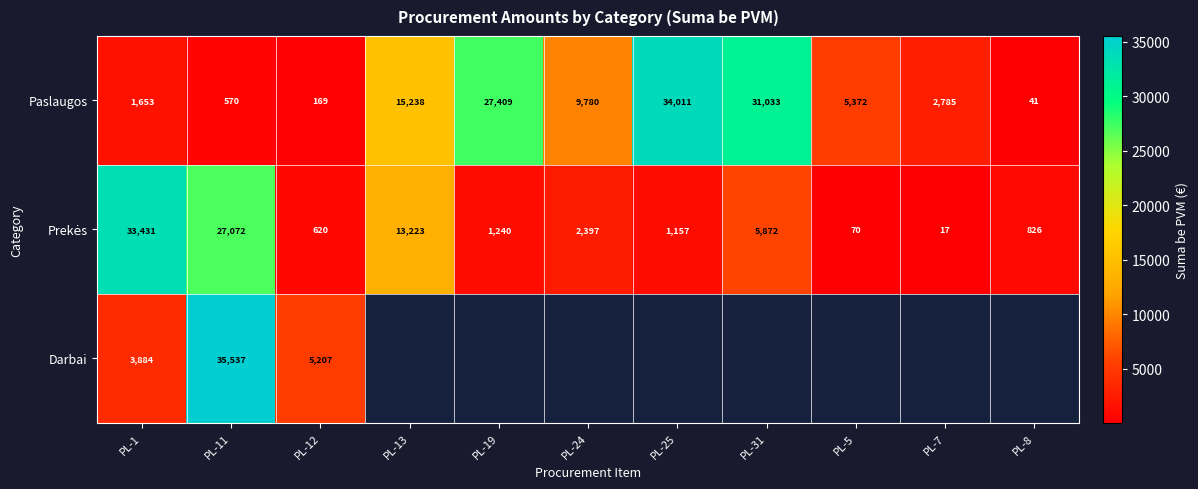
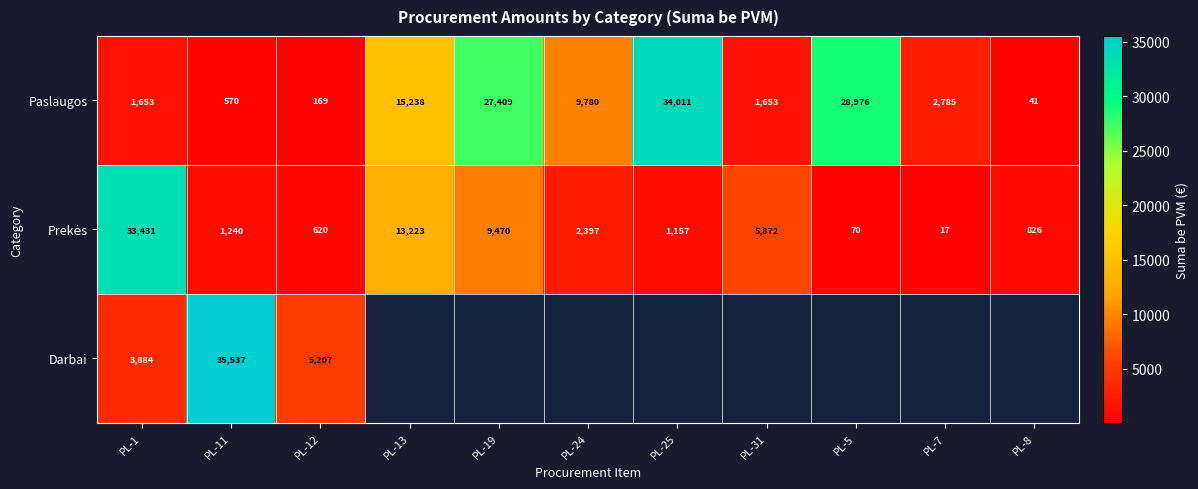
  {
    "Paslaugos": {
      "PL-1": "1,653",
      "PL-11": "570",
      "PL-12": "169",
      "PL-13": "15,238",
      "PL-19": "27,409",
      "PL-24": "9,780",
      "PL-25": "34,011",
-     "PL-31": "31,033",
-     "PL-5": "5,372",
+     "PL-31": "1,653",
+     "PL-5": "28,976",
      "PL-7": "2,785",
      "PL-8": "41"
    },
    "Prekės": {
      "PL-1": "33,431",
-     "PL-11": "27,072",
+     "PL-11": "1,240",
      "PL-12": "620",
      "PL-13": "13,223",
-     "PL-19": "1,240",
+     "PL-19": "9,470",
      "PL-24": "2,397",
      "PL-25": "1,157",
      "PL-31": "5,872",
      "PL-5": "70",
      "PL-7": "17",
      "PL-8": "826"
    },
    "Darbai": {
      "PL-1": "3,884",
      "PL-11": "35,537",
      "PL-12": "5,207"
    }
  }
